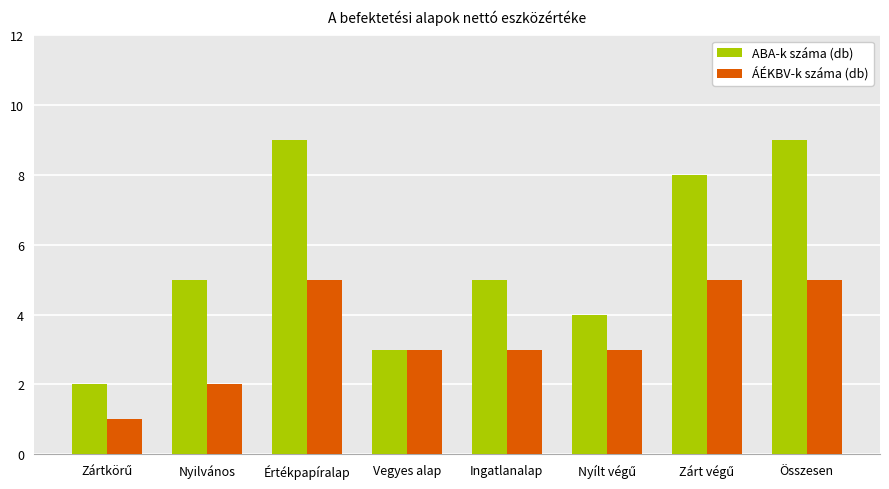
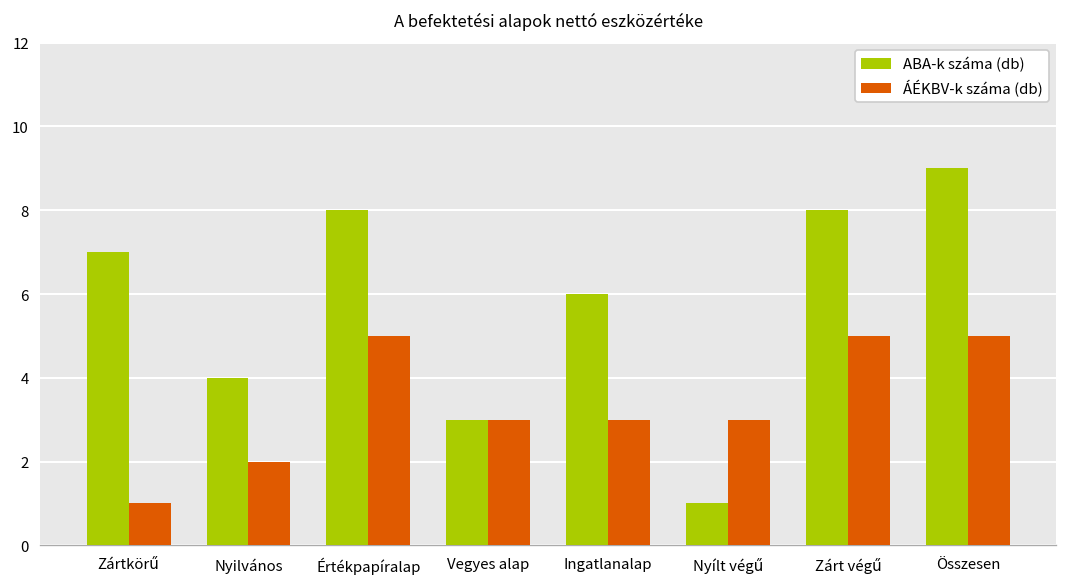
  {
    "ABA-k száma (db)": {
-     "Zártkörű": 2,
-     "Nyilvános": 5,
-     "Értékpapíralap": 9,
+     "Zártkörű": 7,
+     "Nyilvános": 4,
+     "Értékpapíralap": 8,
      "Vegyes alap": 3,
-     "Ingatlanalap": 5,
-     "Nyílt végű": 4,
+     "Ingatlanalap": 6,
+     "Nyílt végű": 1,
      "Zárt végű": 8,
      "Összesen": 9
    },
    "ÁÉKBV-k száma (db)": {
      "Zártkörű": 1,
      "Nyilvános": 2,
      "Értékpapíralap": 5,
      "Vegyes alap": 3,
      "Ingatlanalap": 3,
      "Nyílt végű": 3,
      "Zárt végű": 5,
      "Összesen": 5
    }
  }
